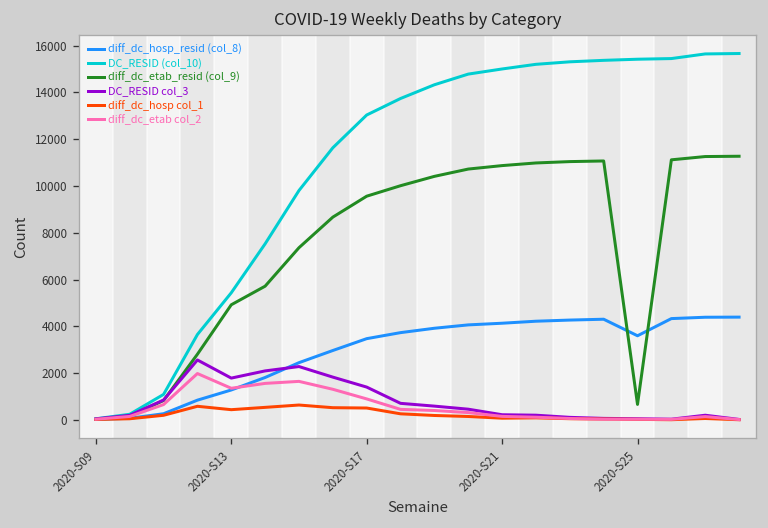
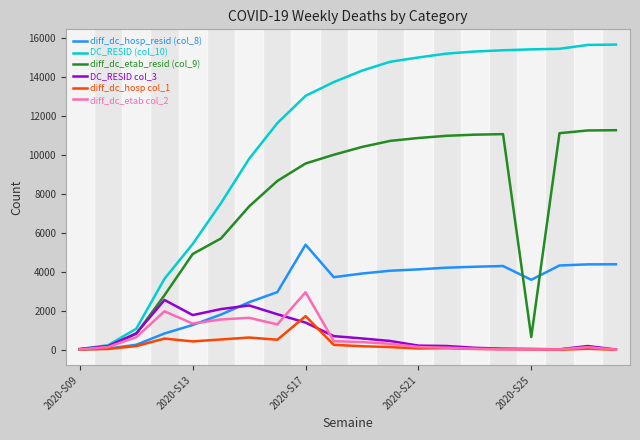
  {
    "diff_dc_hosp_resid (col_8)": {
-     "2020-S17": 3500,
+     "2020-S17": 5400,
      "2020-S21": 4100,
      "2020-S25": 3600
    },
    "DC_RESID (col_10)": {
      "2020-S13": 5400,
      "2020-S17": 13000,
      "2020-S21": 15000,
      "2020-S25": 15400
    },
    "diff_dc_etab_resid (col_9)": {
      "2020-S13": 4900,
      "2020-S17": 9600,
      "2020-S21": 10900,
      "2020-S25": 700
    },
    "DC_RESID col_3": {
      "2020-S13": 1800,
      "2020-S17": 1400
    },
    "diff_dc_hosp col_1": {
      "2020-S13": 400,
-     "2020-S17": 500
+     "2020-S17": 1700
    },
    "diff_dc_etab col_2": {
-     "2020-S17": 900
+     "2020-S17": 3000
    }
  }
